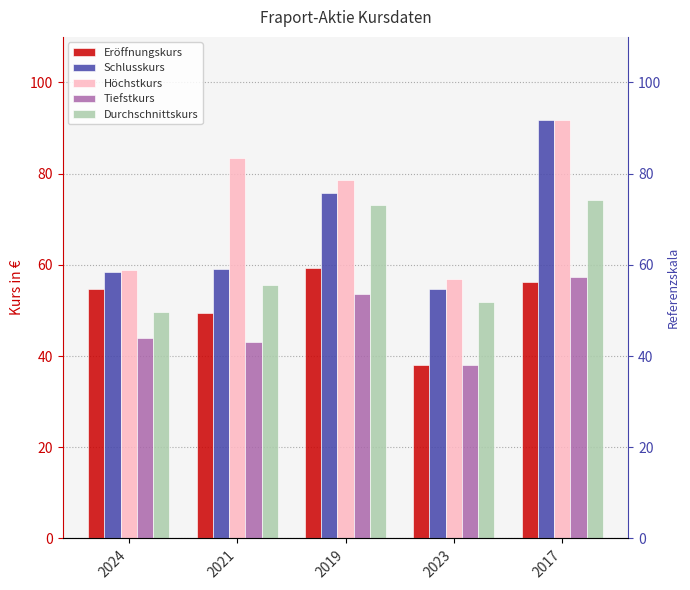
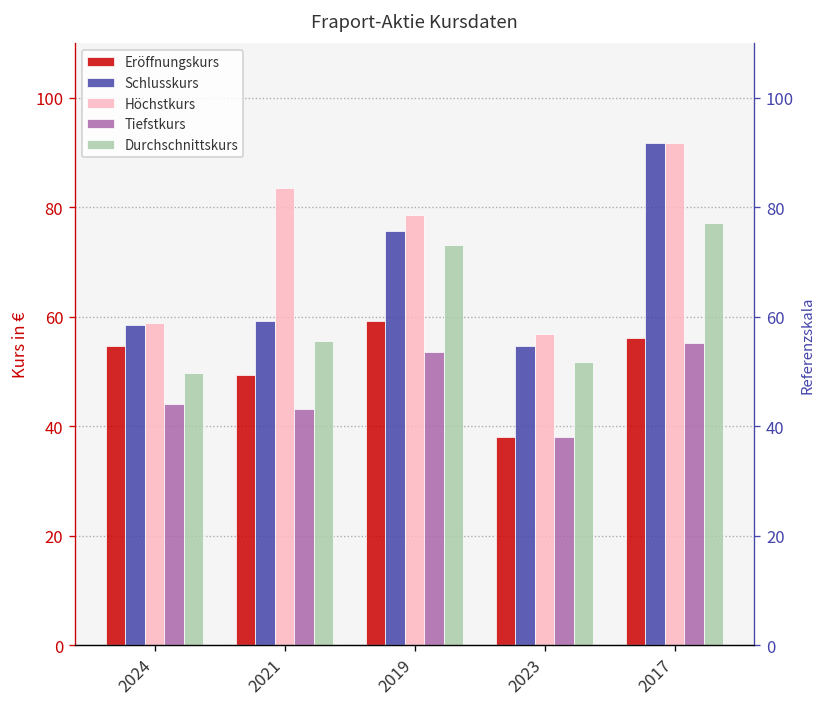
  {
    "Eröffnungskurs": {
      "2024": 55,
      "2021": 49,
      "2019": 59,
      "2023": 38,
      "2017": 56
    },
    "Schlusskurs": {
      "2024": 59,
      "2021": 59,
      "2019": 76,
      "2023": 55,
      "2017": 92
    },
    "Höchstkurs": {
      "2024": 59,
      "2021": 84,
      "2019": 79,
      "2023": 57,
      "2017": 92
    },
    "Tiefstkurs": {
      "2024": 44,
      "2021": 43,
      "2019": 54,
      "2023": 38,
-     "2017": 57
+     "2017": 55
    },
    "Durchschnittskurs": {
      "2024": 50,
      "2021": 56,
      "2019": 73,
      "2023": 52,
-     "2017": 74
+     "2017": 77
    }
  }
